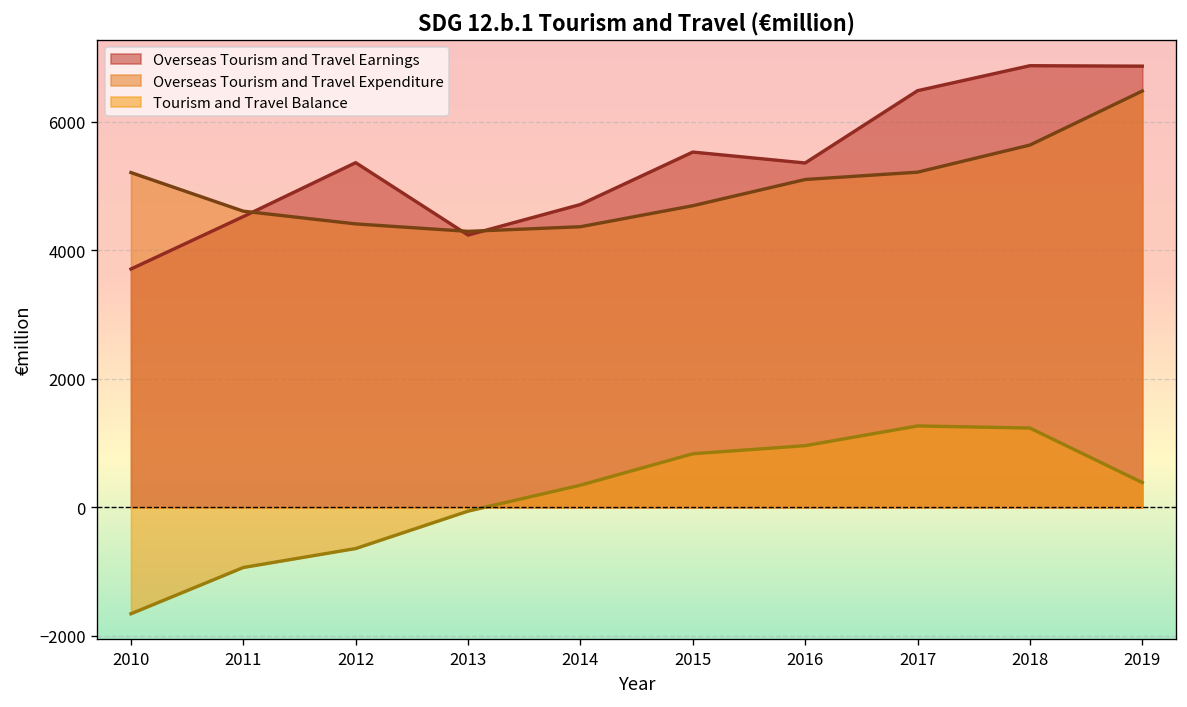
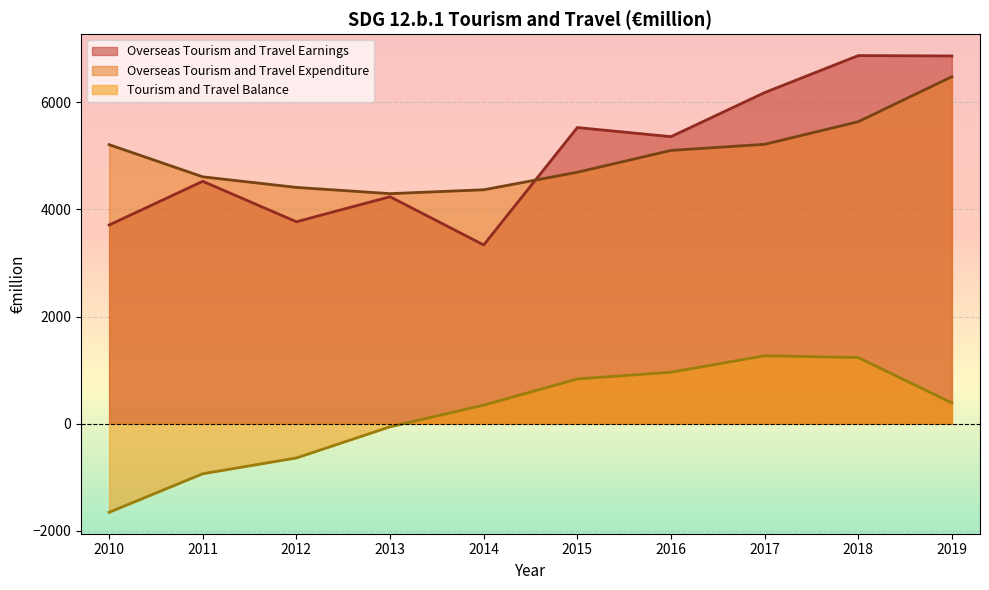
  {
    "Overseas Tourism and Travel Earnings": {
      "2010": 3700,
      "2011": 4500,
-     "2012": 5400,
+     "2012": 3800,
      "2013": 4200,
-     "2014": 4700,
+     "2014": 3300,
      "2015": 5500,
      "2016": 5400,
-     "2017": 6500,
+     "2017": 6200,
      "2018": 6900,
      "2019": 6900
    }
  }
